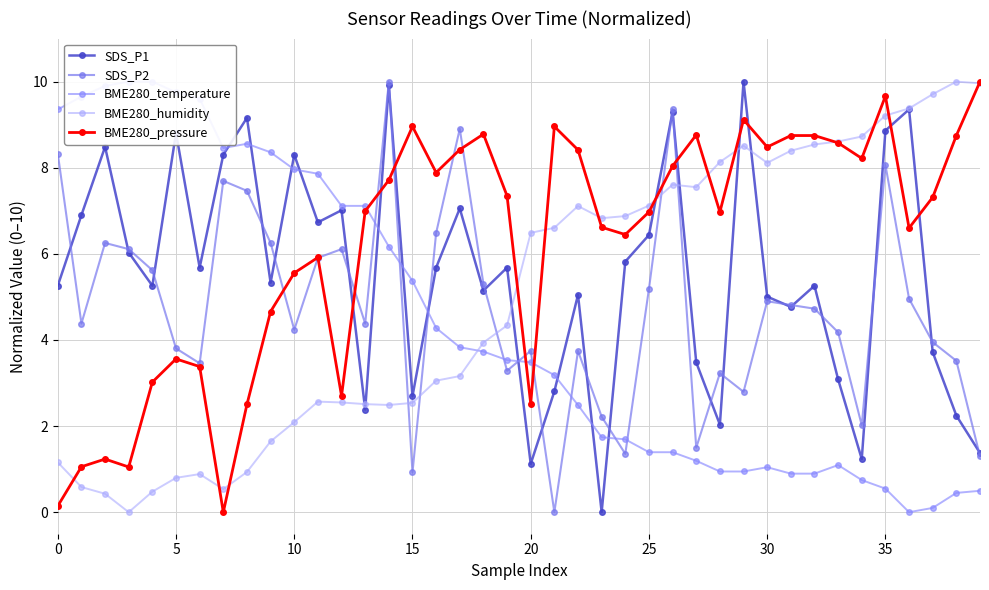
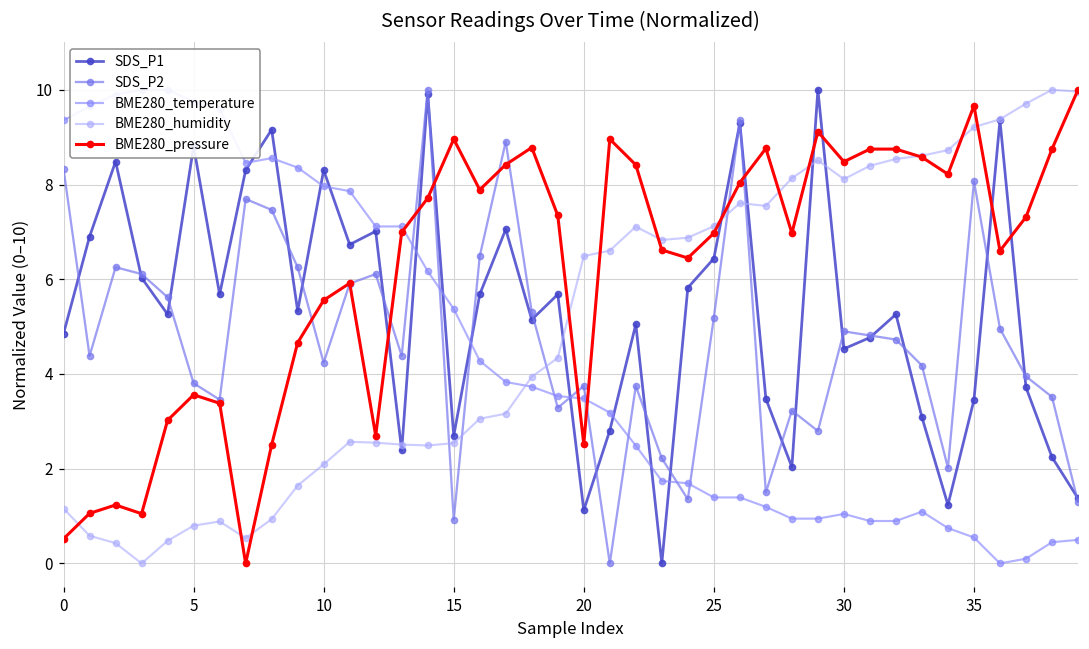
  {
    "SDS_P1": {
-     "0": 5.3,
+     "0": 4.9,
      "10": 8.3,
      "15": 2.7,
      "20": 1.1,
      "25": 6.4,
-     "30": 5.0,
-     "35": 8.9
+     "30": 4.5,
+     "35": 3.5
    },
    "BME280_pressure": {
-     "0": 0.1,
+     "0": 0.5,
      "5": 3.6,
      "10": 5.6,
      "15": 9.0,
      "20": 2.5,
      "25": 7.0,
      "30": 8.5,
      "35": 9.7
    }
  }
